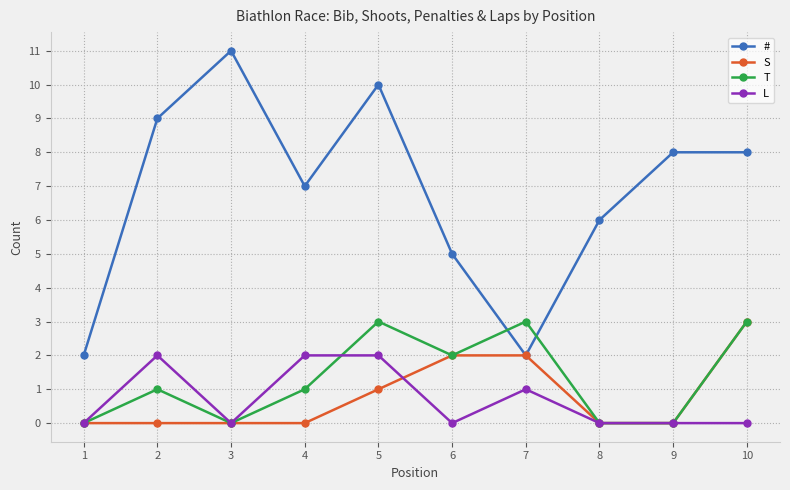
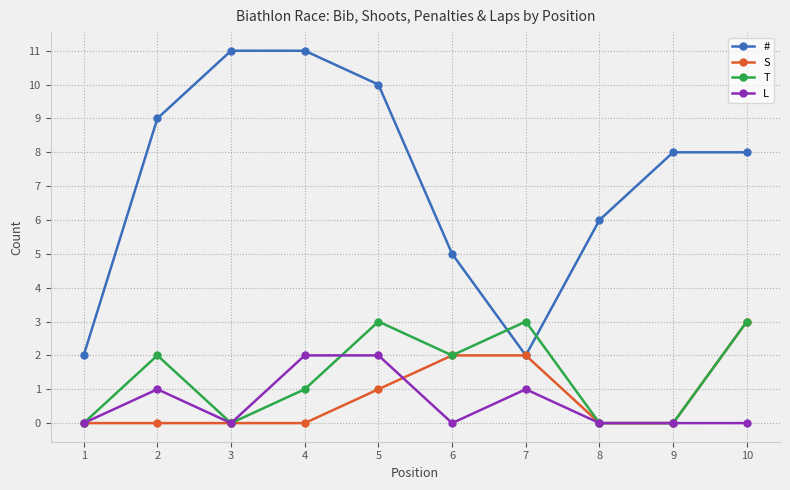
  {
    "#": {
      "1": 2,
      "2": 9,
      "3": 11,
-     "4": 7,
+     "4": 11,
      "5": 10,
      "6": 5,
      "8": 6,
      "9": 8,
      "10": 8
    },
    "S": {
      "2": 0,
      "4": 0,
      "5": 1
    },
    "T": {
-     "2": 1,
+     "2": 2,
      "4": 1,
      "5": 3,
      "7": 3
    },
    "L": {
-     "2": 2,
+     "2": 1,
      "4": 2,
      "5": 2,
      "6": 0,
      "7": 1,
      "10": 0
    }
  }
